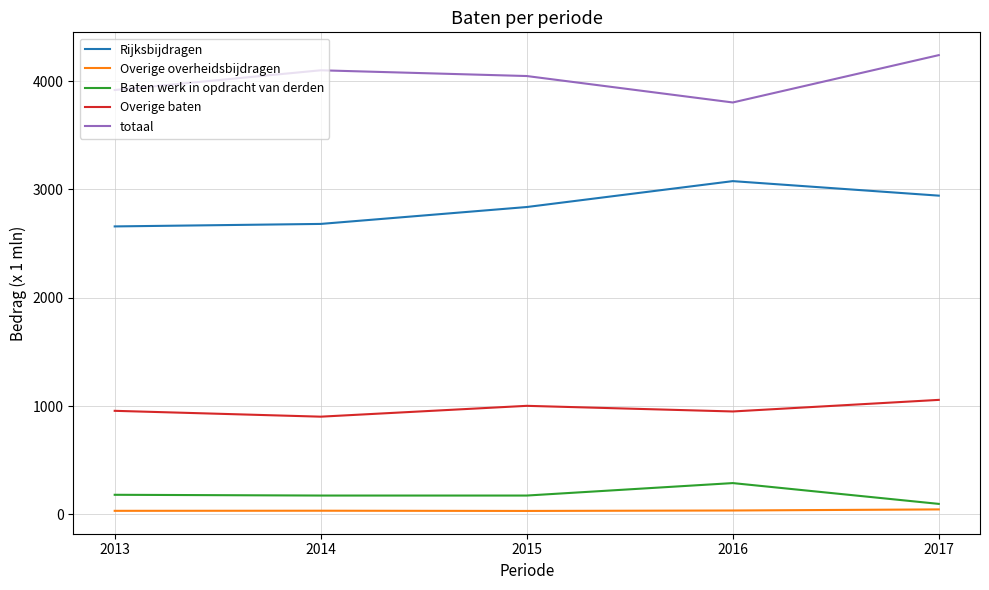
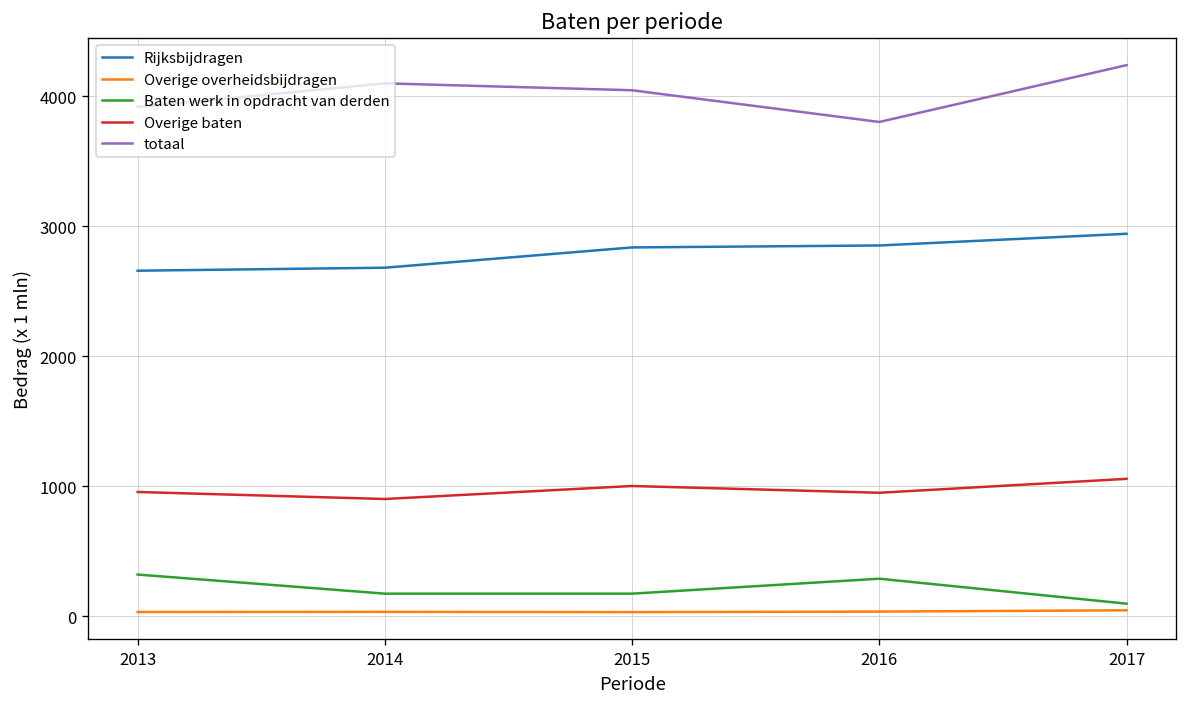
  {
    "Rijksbijdragen": {
      "2013": 2660,
      "2014": 2680,
      "2015": 2840,
-     "2016": 3080,
+     "2016": 2850,
      "2017": 2940
    },
    "Overige overheidsbijdragen": {
      "2013": 30,
      "2014": 30,
      "2015": 30,
      "2016": 40,
      "2017": 50
    },
    "Baten werk in opdracht van derden": {
-     "2013": 180,
+     "2013": 320,
      "2014": 170,
      "2015": 170,
      "2016": 290,
      "2017": 100
    },
    "Overige baten": {
      "2013": 960,
      "2014": 900,
      "2015": 1000,
      "2016": 950,
      "2017": 1060
    },
    "totaal": {
      "2015": 4050,
      "2016": 3800,
      "2017": 4240
    }
  }
